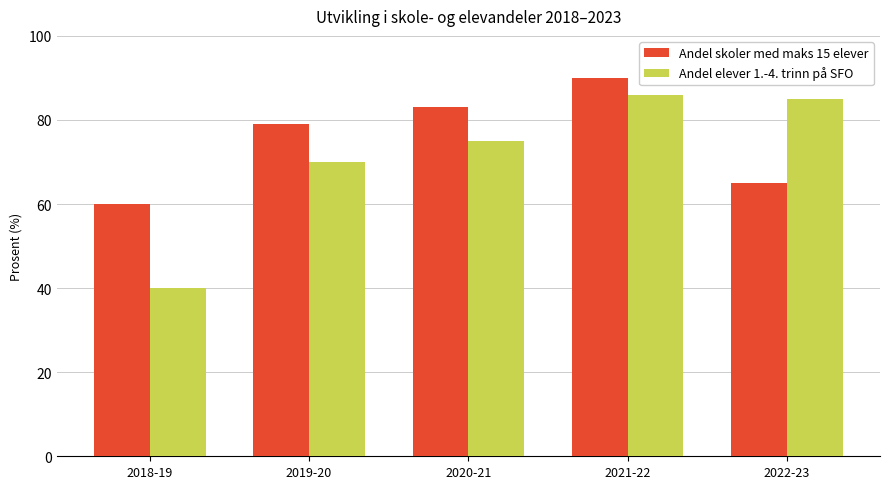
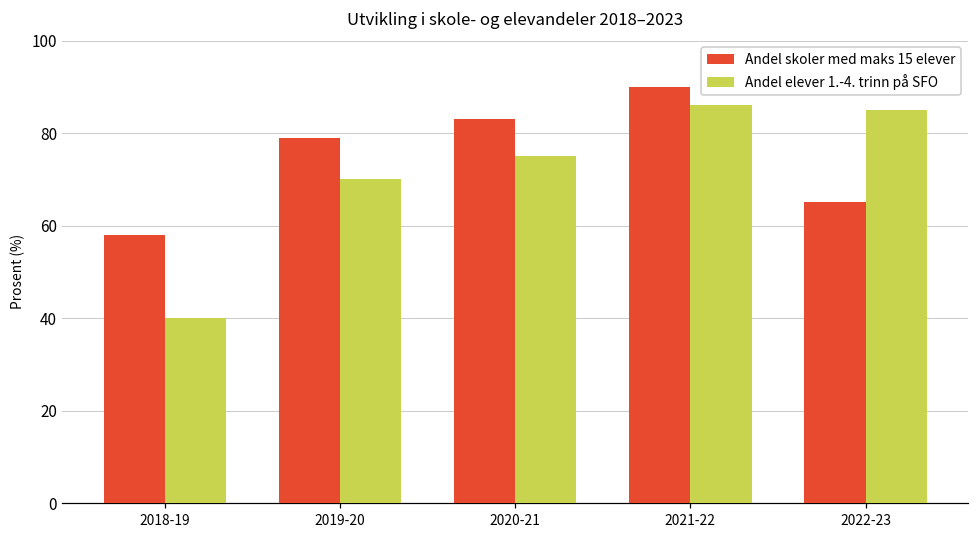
  {
    "Andel skoler med maks 15 elever": {
-     "2018-19": 60,
+     "2018-19": 58,
      "2019-20": 79,
      "2020-21": 83,
      "2021-22": 90,
      "2022-23": 65
    },
    "Andel elever 1.-4. trinn på SFO": {
      "2018-19": 40,
      "2019-20": 70,
      "2020-21": 75,
      "2021-22": 86,
      "2022-23": 85
    }
  }
